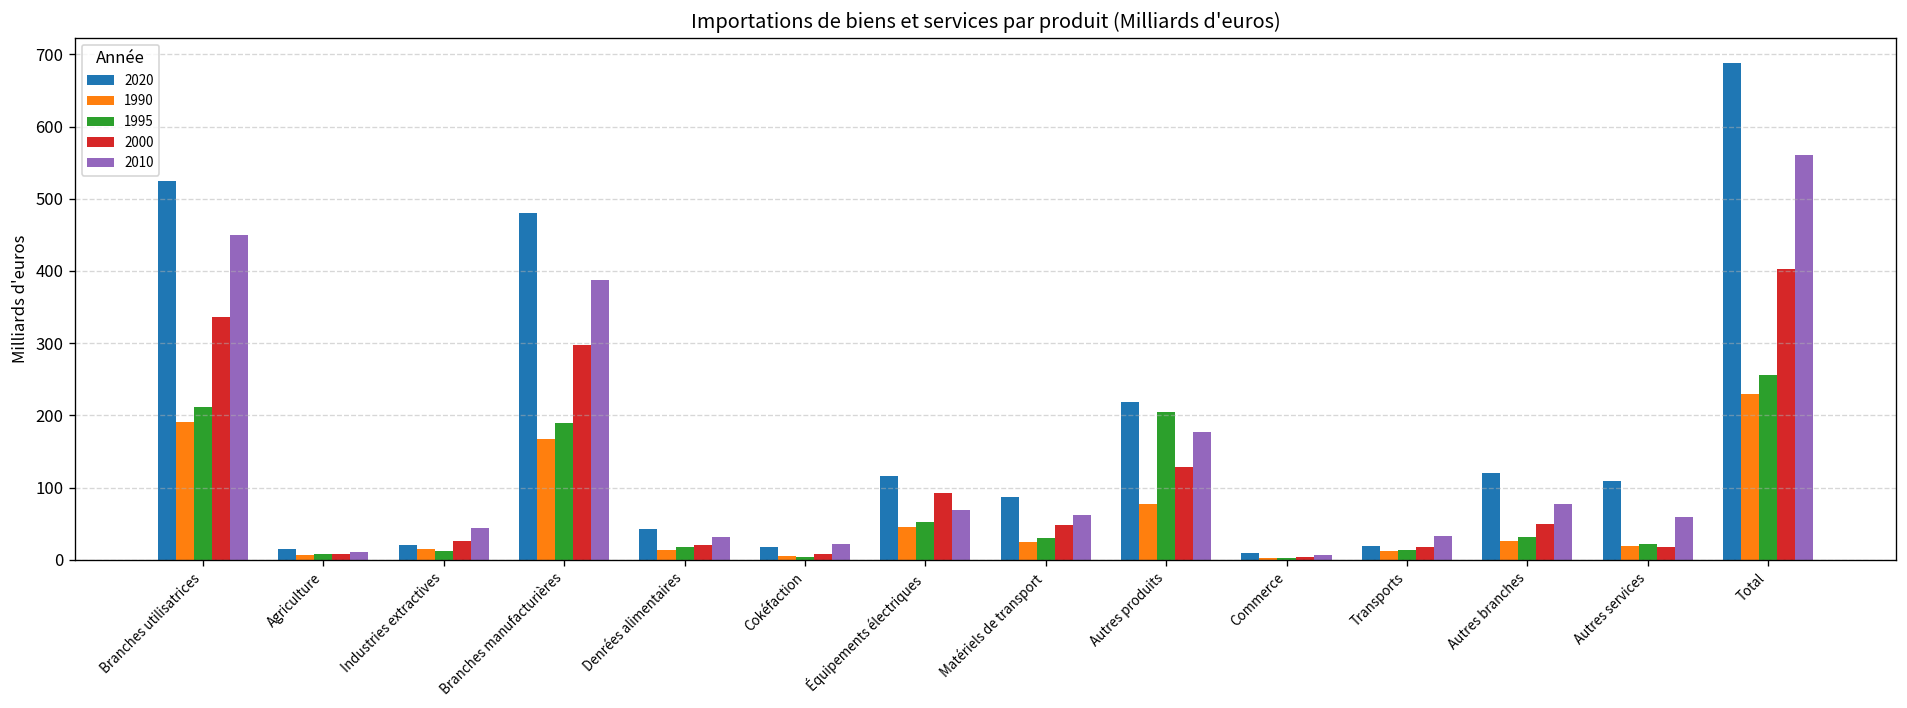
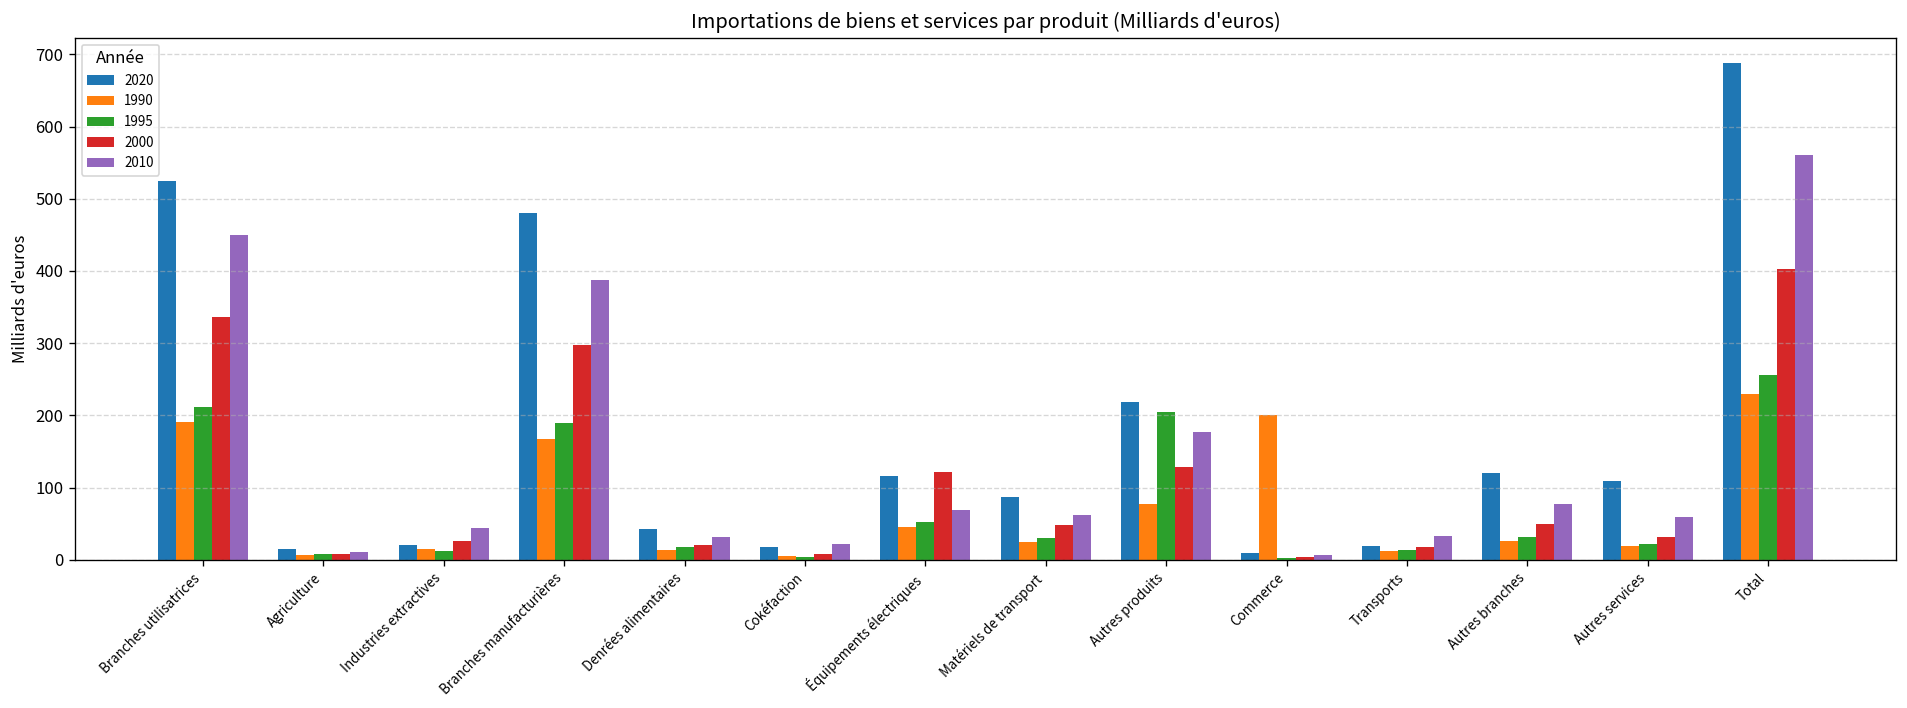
  {
    "2020": {
      "Branches utilisatrices": 520,
      "Agriculture": 10,
      "Industries extractives": 20,
      "Branches manufacturières": 480,
      "Denrées alimentaires": 40,
      "Cokéfaction": 20,
      "Équipements électriques": 120,
      "Matériels de transport": 90,
      "Autres produits": 220,
      "Commerce": 10,
      "Transports": 20,
      "Autres branches": 120,
      "Autres services": 110,
      "Total": 690
    },
    "1990": {
      "Branches utilisatrices": 190,
      "Agriculture": 10,
      "Industries extractives": 20,
      "Branches manufacturières": 170,
      "Denrées alimentaires": 10,
      "Cokéfaction": 10,
      "Équipements électriques": 50,
      "Matériels de transport": 20,
      "Autres produits": 80,
-     "Commerce": 0,
+     "Commerce": 200,
      "Transports": 10,
      "Autres branches": 30,
      "Autres services": 20,
      "Total": 230
    },
    "1995": {
      "Branches utilisatrices": 210,
      "Agriculture": 10,
      "Industries extractives": 10,
      "Branches manufacturières": 190,
      "Denrées alimentaires": 20,
      "Équipements électriques": 50,
      "Matériels de transport": 30,
      "Autres produits": 210,
      "Transports": 10,
      "Autres branches": 30,
      "Autres services": 20,
      "Total": 260
    },
    "2000": {
      "Branches utilisatrices": 340,
      "Agriculture": 10,
      "Industries extractives": 30,
      "Branches manufacturières": 300,
      "Denrées alimentaires": 20,
      "Cokéfaction": 10,
-     "Équipements électriques": 90,
+     "Équipements électriques": 120,
      "Matériels de transport": 50,
      "Autres produits": 130,
      "Transports": 20,
      "Autres branches": 50,
-     "Autres services": 20,
+     "Autres services": 30,
      "Total": 400
    },
    "2010": {
      "Branches utilisatrices": 450,
      "Agriculture": 10,
      "Industries extractives": 40,
      "Branches manufacturières": 390,
      "Denrées alimentaires": 30,
      "Cokéfaction": 20,
      "Équipements électriques": 70,
      "Matériels de transport": 60,
      "Autres produits": 180,
      "Commerce": 10,
      "Transports": 30,
      "Autres branches": 80,
      "Autres services": 60,
      "Total": 560
    }
  }
